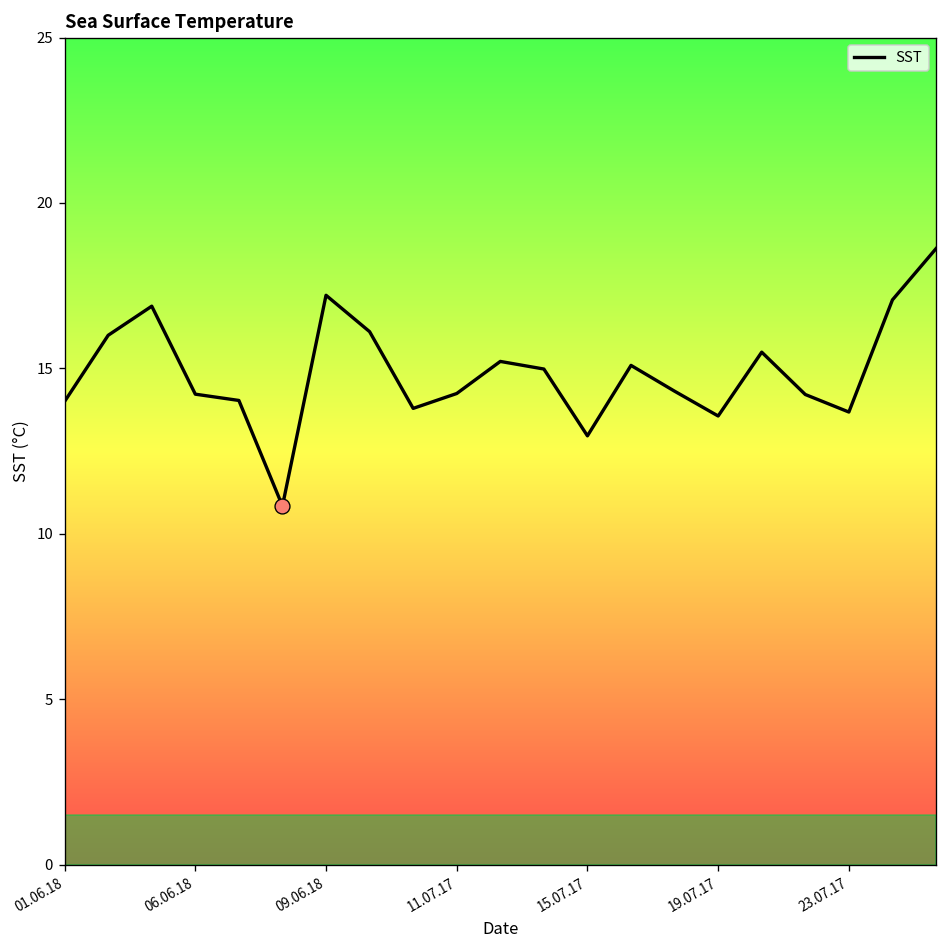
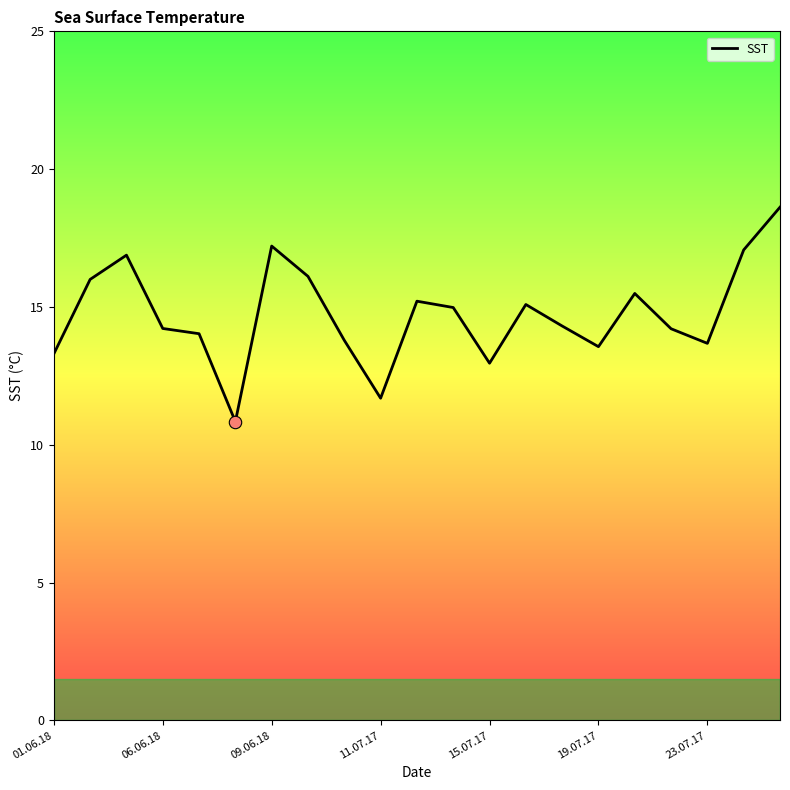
  {
    "SST": {
-     "01.06.18": 14.0,
+     "01.06.18": 13.3,
      "06.06.18": 14.2,
      "09.06.18": 17.2,
-     "11.07.17": 14.2,
+     "11.07.17": 11.7,
      "15.07.17": 13.0,
      "19.07.17": 13.6,
      "23.07.17": 13.7
    }
  }
